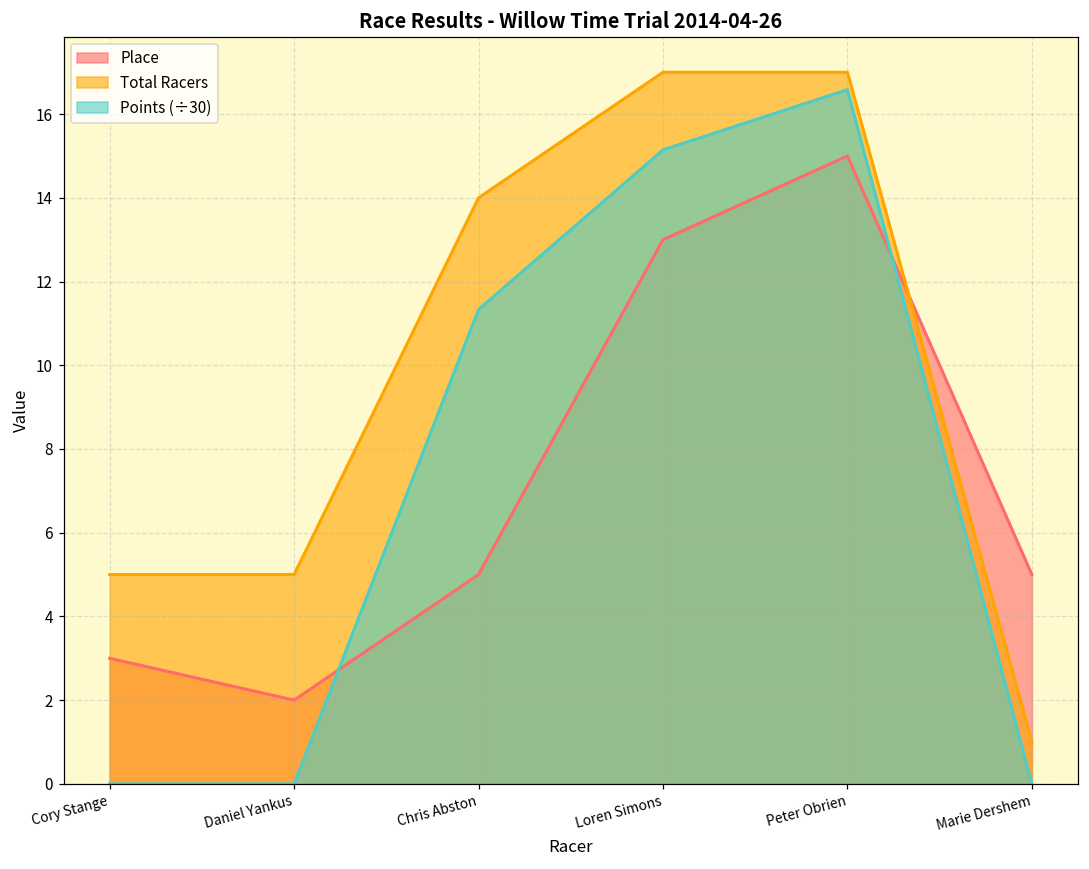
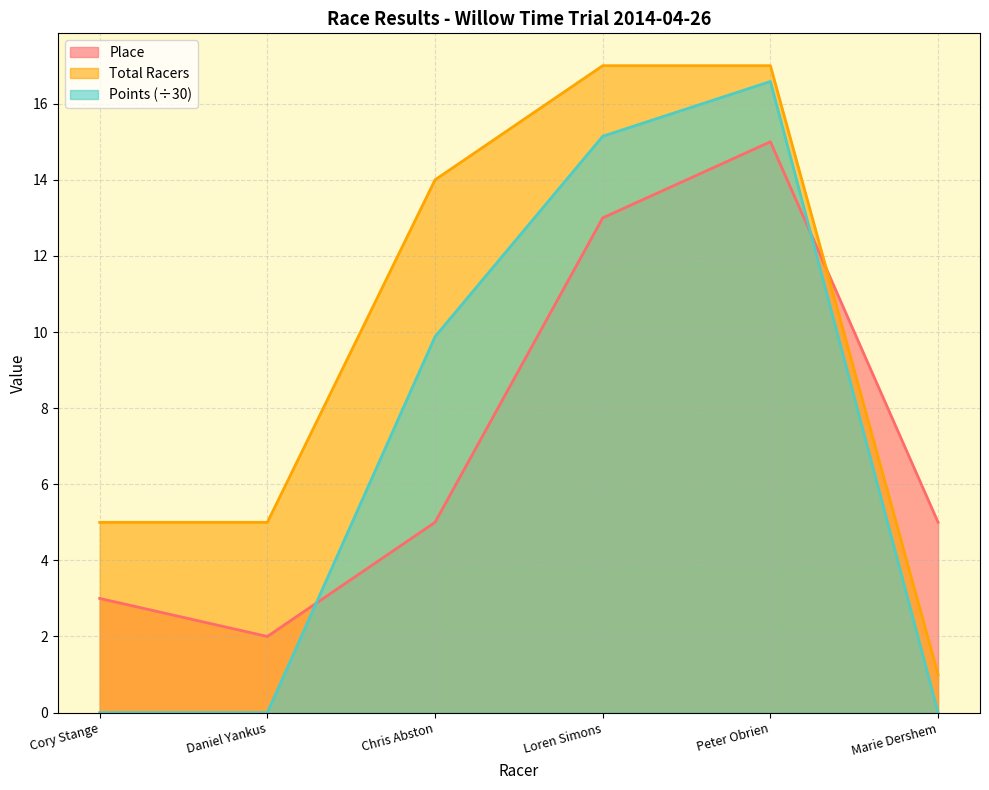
  {
    "Place": {
      "Cory Stange": 3.0,
      "Daniel Yankus": 2.0,
      "Chris Abston": 5.0,
      "Loren Simons": 13.0,
      "Peter Obrien": 15.0,
      "Marie Dershem": 5.0
    },
    "Total Racers": {
      "Cory Stange": 5.0,
      "Daniel Yankus": 5.0,
      "Chris Abston": 14.0,
      "Loren Simons": 17.0,
      "Peter Obrien": 17.0,
      "Marie Dershem": 1.0
    },
    "Points (÷30)": {
      "Cory Stange": 0.0,
      "Daniel Yankus": 0.0,
-     "Chris Abston": 11.3,
+     "Chris Abston": 9.9,
      "Loren Simons": 15.1,
      "Peter Obrien": 16.6,
      "Marie Dershem": 0.0
    }
  }
